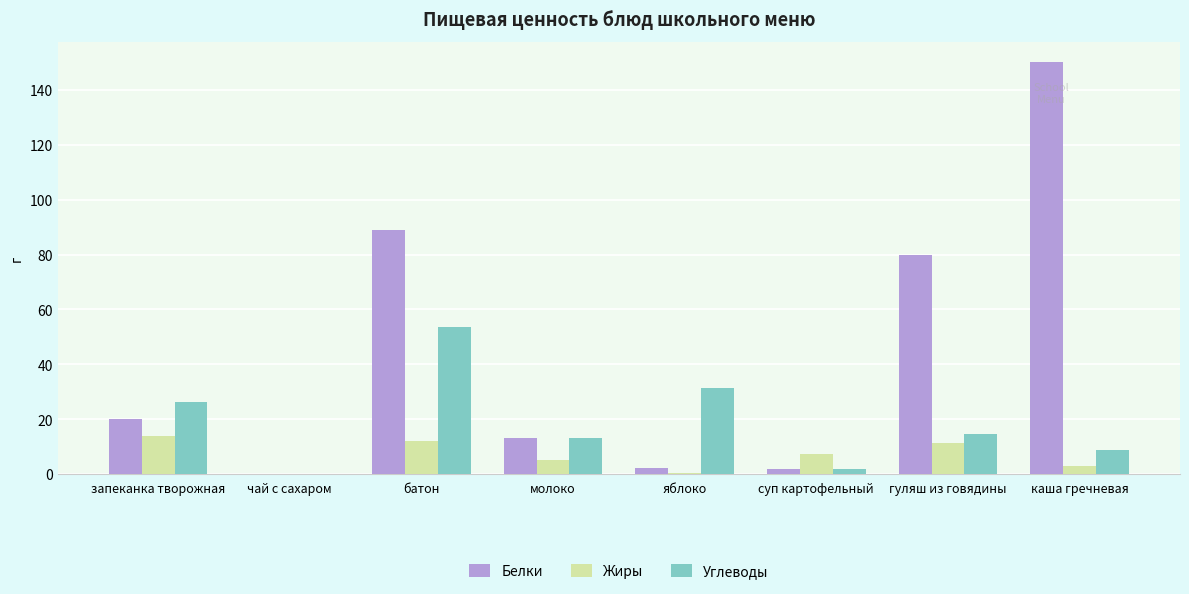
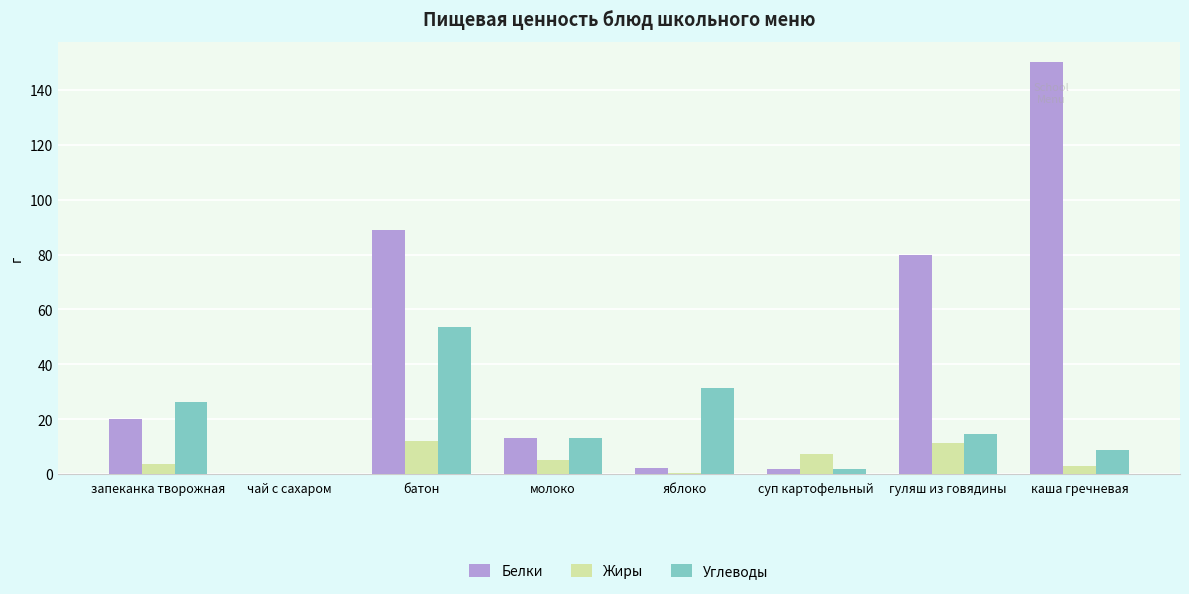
  {
    "Белки": {
      "запеканка творожная": 20,
      "чай с сахаром": 0,
      "батон": 89,
      "молоко": 13,
      "яблоко": 2,
      "суп картофельный": 2,
      "гуляш из говядины": 80,
      "каша гречневая": 150
    },
    "Жиры": {
-     "запеканка творожная": 14,
+     "запеканка творожная": 4,
      "чай с сахаром": 0,
      "батон": 12,
      "молоко": 5,
      "суп картофельный": 7,
      "гуляш из говядины": 11,
      "каша гречневая": 3
    },
    "Углеводы": {
      "запеканка творожная": 26,
      "чай с сахаром": 0,
      "батон": 54,
      "молоко": 13,
      "яблоко": 32,
      "суп картофельный": 2,
      "гуляш из говядины": 15,
      "каша гречневая": 9
    }
  }
